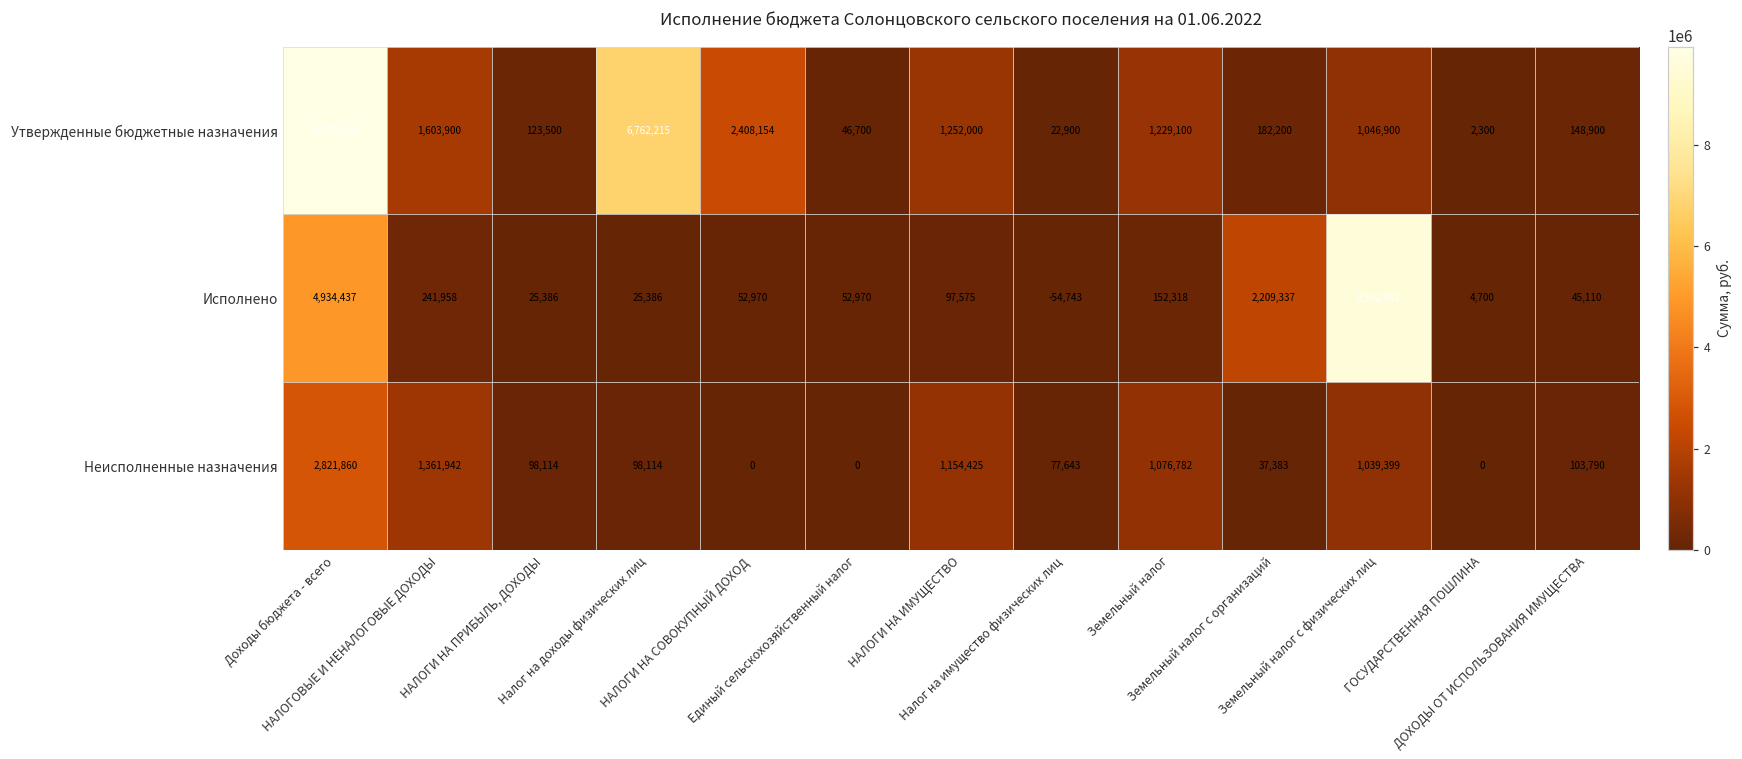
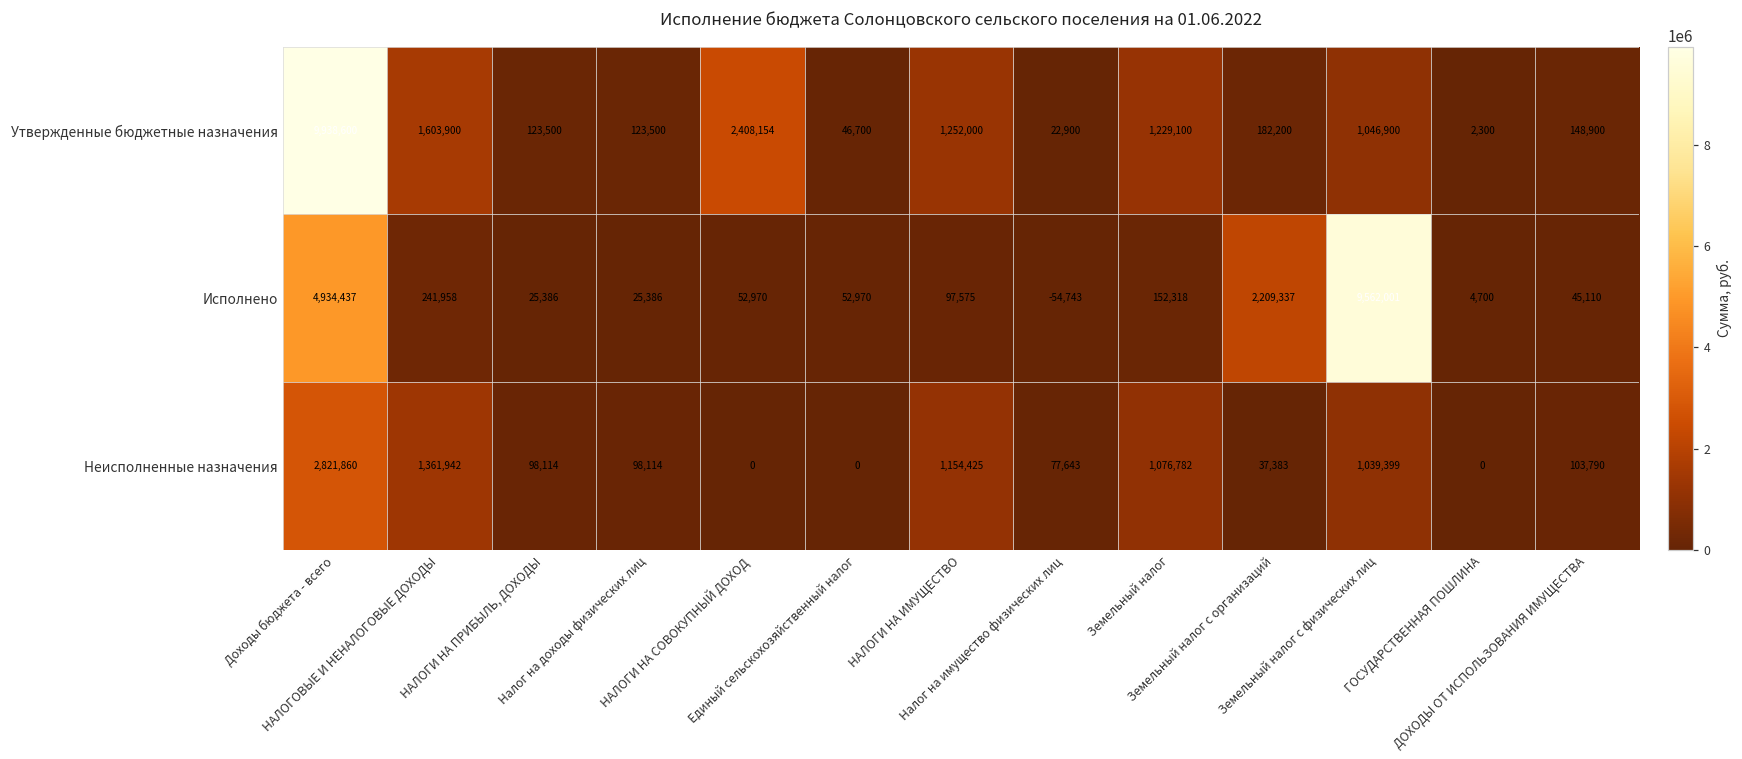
  {
    "Утвержденные бюджетные назначения": {
      "НАЛОГОВЫЕ И НЕНАЛОГОВЫЕ ДОХОДЫ": "1,603,900",
      "НАЛОГИ НА ПРИБЫЛЬ, ДОХОДЫ": "123,500",
-     "Налог на доходы физических лиц": "6,762,215",
+     "Налог на доходы физических лиц": "123,500",
      "НАЛОГИ НА СОВОКУПНЫЙ ДОХОД": "2,408,154",
      "Единый сельскохозяйственный налог": "46,700",
      "НАЛОГИ НА ИМУЩЕСТВО": "1,252,000",
      "Налог на имущество физических лиц": "22,900",
      "Земельный налог": "1,229,100",
      "Земельный налог с организаций": "182,200",
      "Земельный налог с физических лиц": "1,046,900",
      "ГОСУДАРСТВЕННАЯ ПОШЛИНА": "2,300",
      "ДОХОДЫ ОТ ИСПОЛЬЗОВАНИЯ ИМУЩЕСТВА": "148,900"
    },
    "Исполнено": {
      "Доходы бюджета - всего": "4,934,437",
      "НАЛОГОВЫЕ И НЕНАЛОГОВЫЕ ДОХОДЫ": "241,958",
      "НАЛОГИ НА ПРИБЫЛЬ, ДОХОДЫ": "25,386",
      "Налог на доходы физических лиц": "25,386",
      "НАЛОГИ НА СОВОКУПНЫЙ ДОХОД": "52,970",
      "Единый сельскохозяйственный налог": "52,970",
      "НАЛОГИ НА ИМУЩЕСТВО": "97,575",
      "Налог на имущество физических лиц": "-54,743",
      "Земельный налог": "152,318",
      "Земельный налог с организаций": "2,209,337",
      "ГОСУДАРСТВЕННАЯ ПОШЛИНА": "4,700",
      "ДОХОДЫ ОТ ИСПОЛЬЗОВАНИЯ ИМУЩЕСТВА": "45,110"
    },
    "Неисполненные назначения": {
      "Доходы бюджета - всего": "2,821,860",
      "НАЛОГОВЫЕ И НЕНАЛОГОВЫЕ ДОХОДЫ": "1,361,942",
      "НАЛОГИ НА ПРИБЫЛЬ, ДОХОДЫ": "98,114",
      "Налог на доходы физических лиц": "98,114",
      "НАЛОГИ НА СОВОКУПНЫЙ ДОХОД": "0",
      "Единый сельскохозяйственный налог": "0",
      "НАЛОГИ НА ИМУЩЕСТВО": "1,154,425",
      "Налог на имущество физических лиц": "77,643",
      "Земельный налог": "1,076,782",
      "Земельный налог с организаций": "37,383",
      "Земельный налог с физических лиц": "1,039,399",
      "ГОСУДАРСТВЕННАЯ ПОШЛИНА": "0",
      "ДОХОДЫ ОТ ИСПОЛЬЗОВАНИЯ ИМУЩЕСТВА": "103,790"
    }
  }
